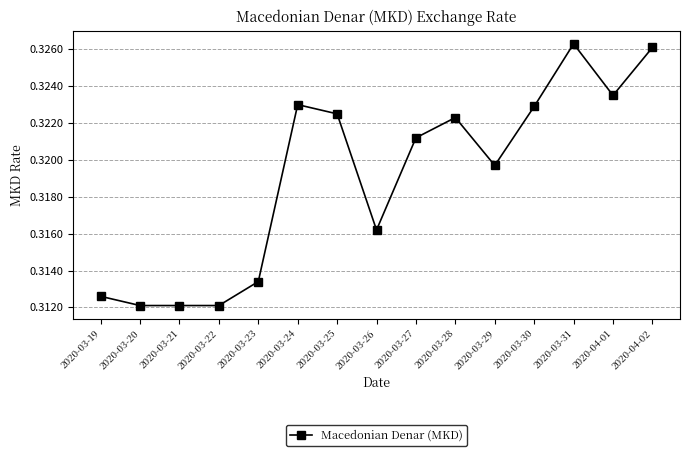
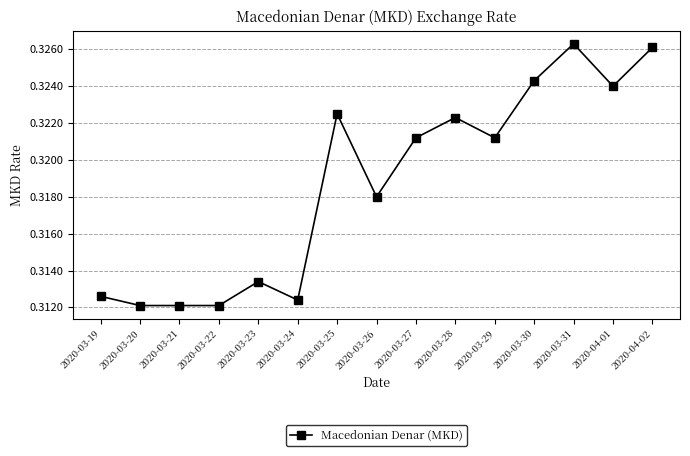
  {
    "2020-03-19": 0.3126,
    "2020-03-20": 0.3121,
    "2020-03-21": 0.3121,
    "2020-03-22": 0.3121,
    "2020-03-23": 0.3134,
-   "2020-03-24": 0.3230,
+   "2020-03-24": 0.3124,
    "2020-03-25": 0.3225,
-   "2020-03-26": 0.3162,
+   "2020-03-26": 0.3180,
    "2020-03-27": 0.3212,
    "2020-03-28": 0.3223,
-   "2020-03-29": 0.3197,
-   "2020-03-30": 0.3229,
+   "2020-03-29": 0.3212,
+   "2020-03-30": 0.3243,
    "2020-03-31": 0.3263,
-   "2020-04-01": 0.3235,
+   "2020-04-01": 0.3240,
    "2020-04-02": 0.3261
  }
